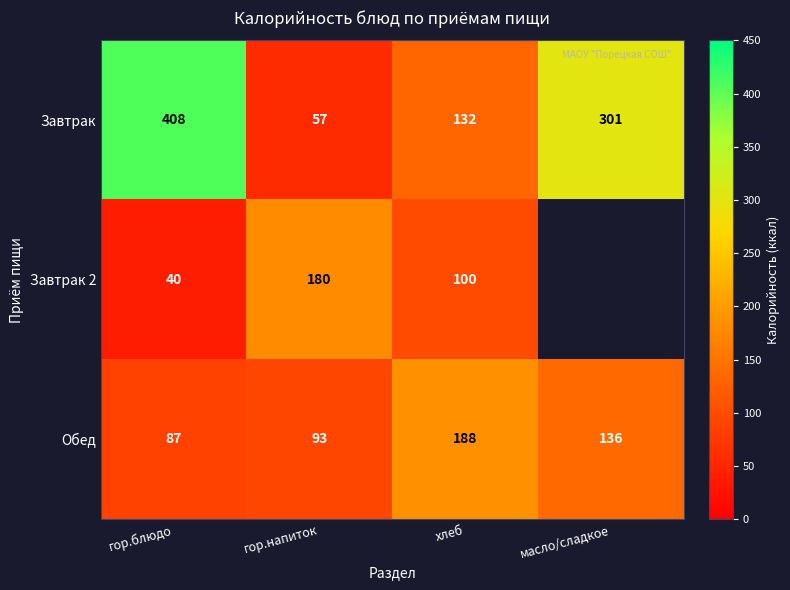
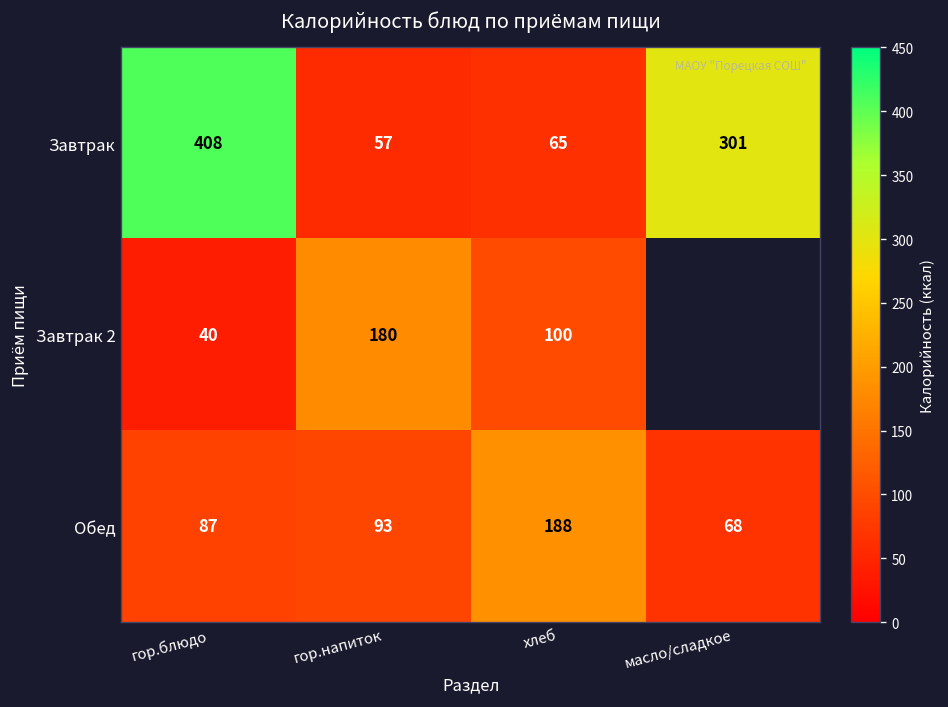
  {
    "Завтрак": {
      "гор.блюдо": 408,
      "гор.напиток": 57,
-     "хлеб": 132
+     "хлеб": 65
    },
    "Завтрак 2": {
      "гор.блюдо": 40,
      "гор.напиток": 180,
      "хлеб": 100
    },
    "Обед": {
      "гор.блюдо": 87,
      "гор.напиток": 93,
      "хлеб": 188,
-     "масло/сладкое": 136
+     "масло/сладкое": 68
    }
  }
